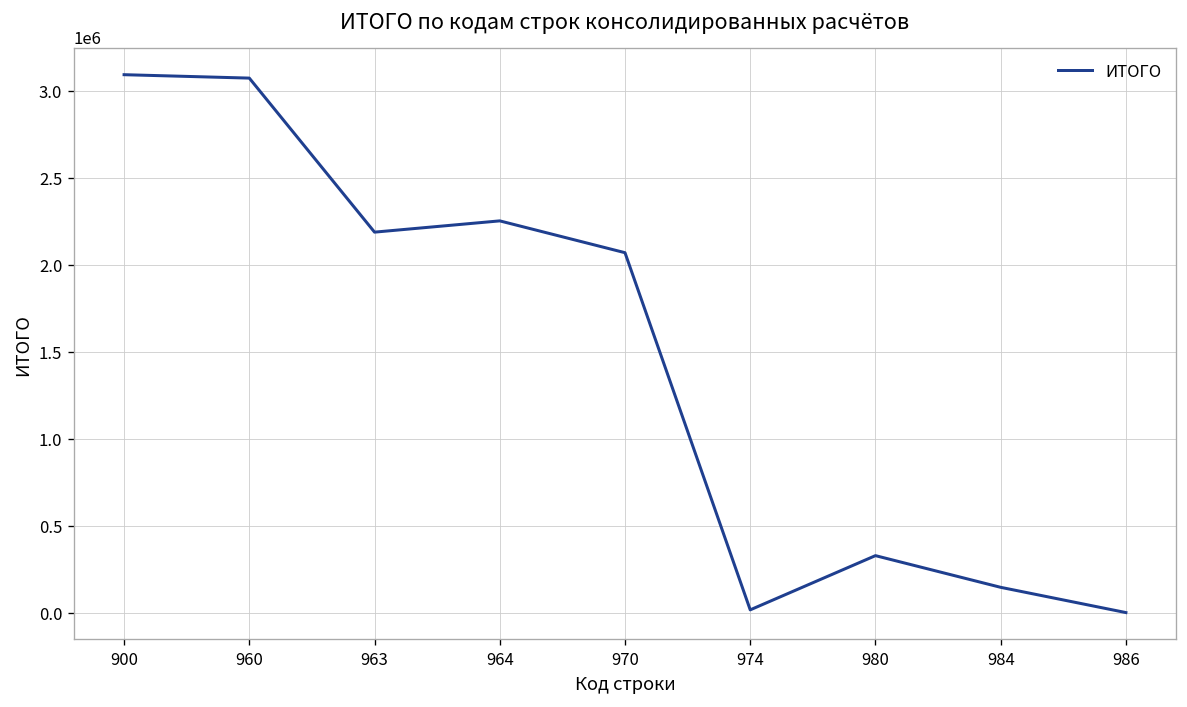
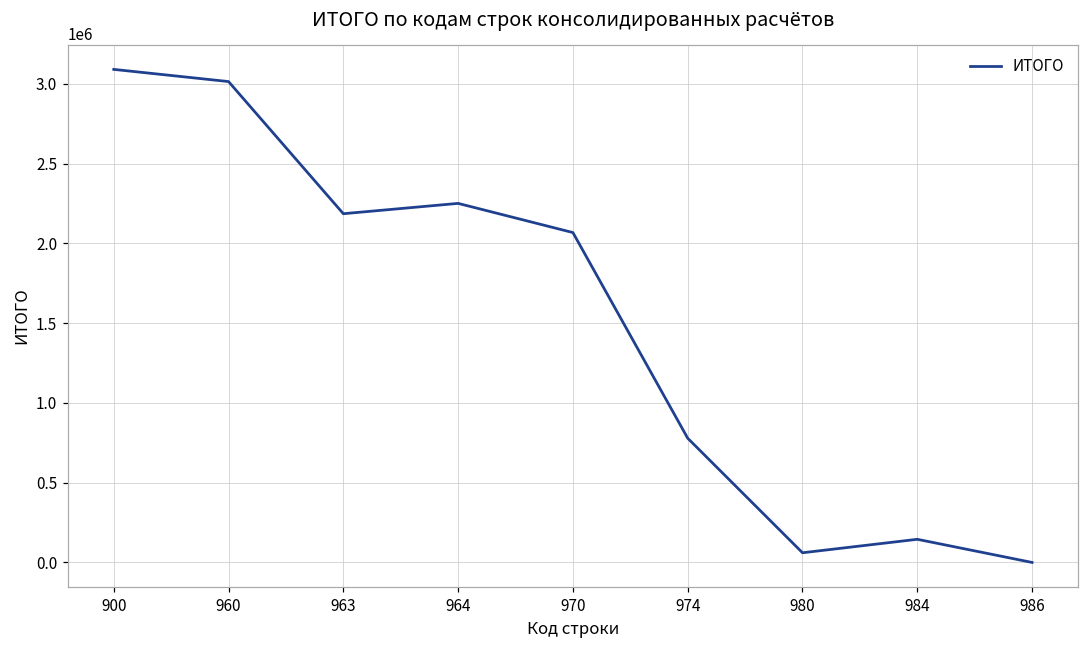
  {
    "900": 3090000,
-   "960": 3070000,
+   "960": 3010000,
    "963": 2190000,
    "964": 2250000,
    "970": 2070000,
-   "974": 20000,
-   "980": 330000,
+   "974": 780000,
+   "980": 60000,
    "984": 150000,
    "986": 0
  }
